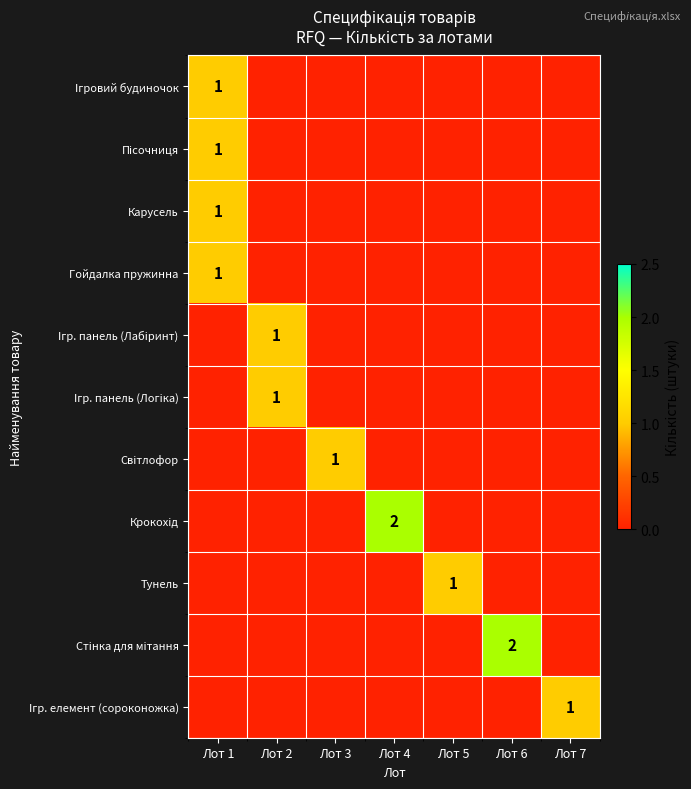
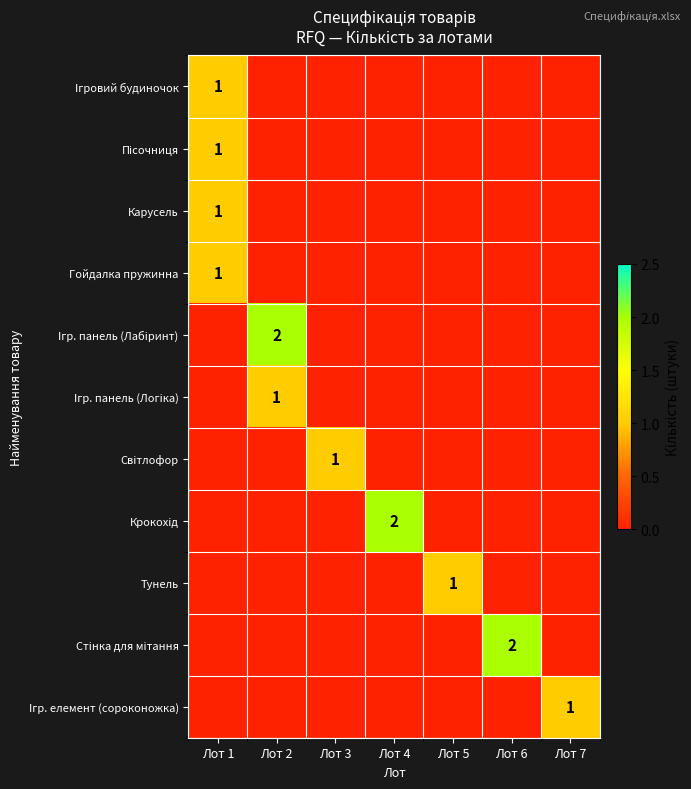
  {
    "Ігровий будиночок": {
      "Лот 1": 1
    },
    "Пісочниця": {
      "Лот 1": 1
    },
    "Карусель": {
      "Лот 1": 1
    },
    "Гойдалка пружинна": {
      "Лот 1": 1
    },
    "Ігр. панель (Лабіринт)": {
-     "Лот 2": 1
+     "Лот 2": 2
    },
    "Ігр. панель (Логіка)": {
      "Лот 2": 1
    },
    "Світлофор": {
      "Лот 3": 1
    },
    "Крокохід": {
      "Лот 4": 2
    },
    "Тунель": {
      "Лот 5": 1
    },
    "Стінка для мітання": {
      "Лот 6": 2
    },
    "Ігр. елемент (сороконожка)": {
      "Лот 7": 1
    }
  }
